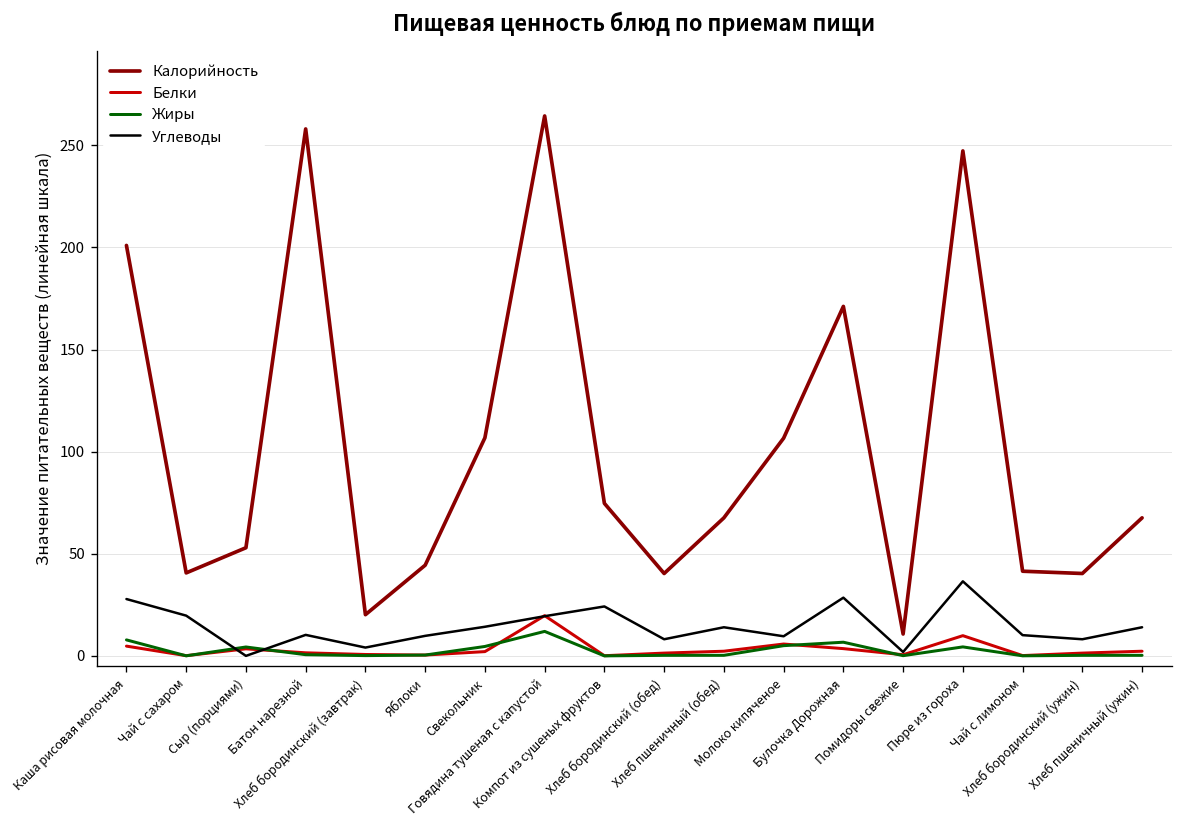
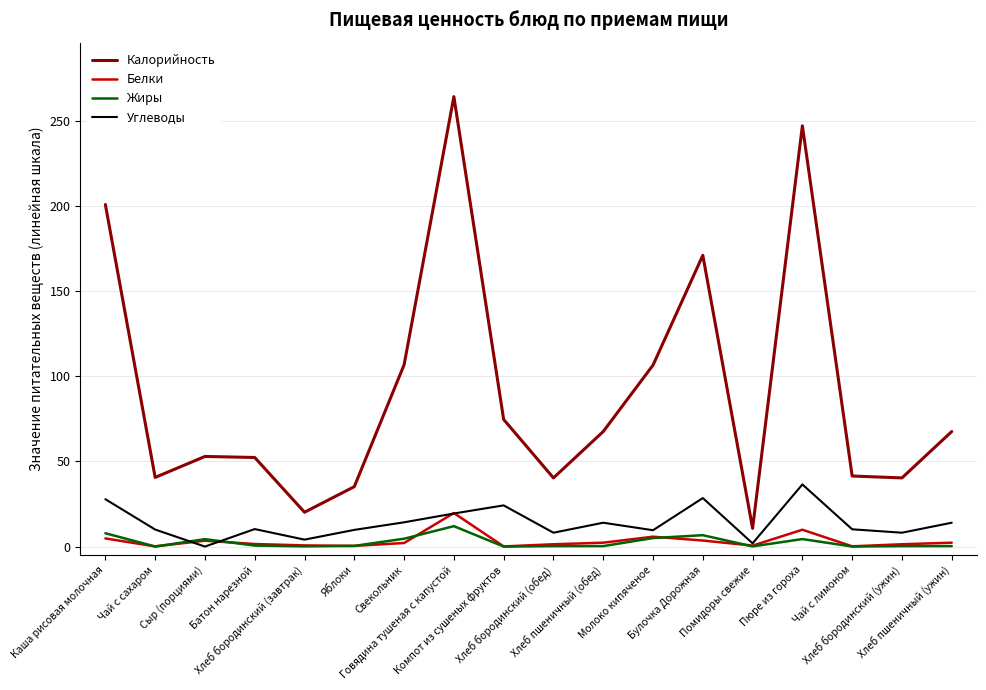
  {
    "Калорийность": {
      "Каша рисовая молочная": 201,
      "Чай с сахаром": 41,
      "Сыр (порциями)": 53,
-     "Батон нарезной": 258,
+     "Батон нарезной": 52,
      "Хлеб бородинский (завтрак)": 20,
-     "Яблоки": 44,
+     "Яблоки": 35,
      "Свекольник": 107,
      "Говядина тушеная с капустой": 264,
      "Компот из сушеных фруктов": 75,
      "Хлеб бородинский (обед)": 40,
      "Хлеб пшеничный (обед)": 68,
      "Молоко кипяченое": 107,
      "Булочка Дорожная": 171,
      "Помидоры свежие": 11,
      "Пюре из гороха": 247,
      "Чай с лимоном": 41,
      "Хлеб бородинский (ужин)": 40,
      "Хлеб пшеничный (ужин)": 68
    },
    "Белки": {
      "Каша рисовая молочная": 5,
      "Свекольник": 2,
      "Хлеб пшеничный (обед)": 2,
      "Булочка Дорожная": 4,
      "Пюре из гороха": 10,
      "Хлеб пшеничный (ужин)": 2
    },
    "Жиры": {
      "Каша рисовая молочная": 8,
      "Свекольник": 5,
      "Говядина тушеная с капустой": 12,
      "Хлеб пшеничный (обед)": 0,
      "Булочка Дорожная": 7,
      "Пюре из гороха": 4,
      "Хлеб пшеничный (ужин)": 0
    },
    "Углеводы": {
      "Каша рисовая молочная": 28,
-     "Чай с сахаром": 20,
+     "Чай с сахаром": 10,
      "Сыр (порциями)": 0,
      "Батон нарезной": 10,
      "Хлеб бородинский (завтрак)": 4,
      "Яблоки": 10,
      "Свекольник": 14,
      "Компот из сушеных фруктов": 24,
      "Хлеб бородинский (обед)": 8,
      "Хлеб пшеничный (обед)": 14,
      "Молоко кипяченое": 10,
      "Булочка Дорожная": 29,
      "Пюре из гороха": 37,
      "Чай с лимоном": 10,
      "Хлеб бородинский (ужин)": 8,
      "Хлеб пшеничный (ужин)": 14
    }
  }
